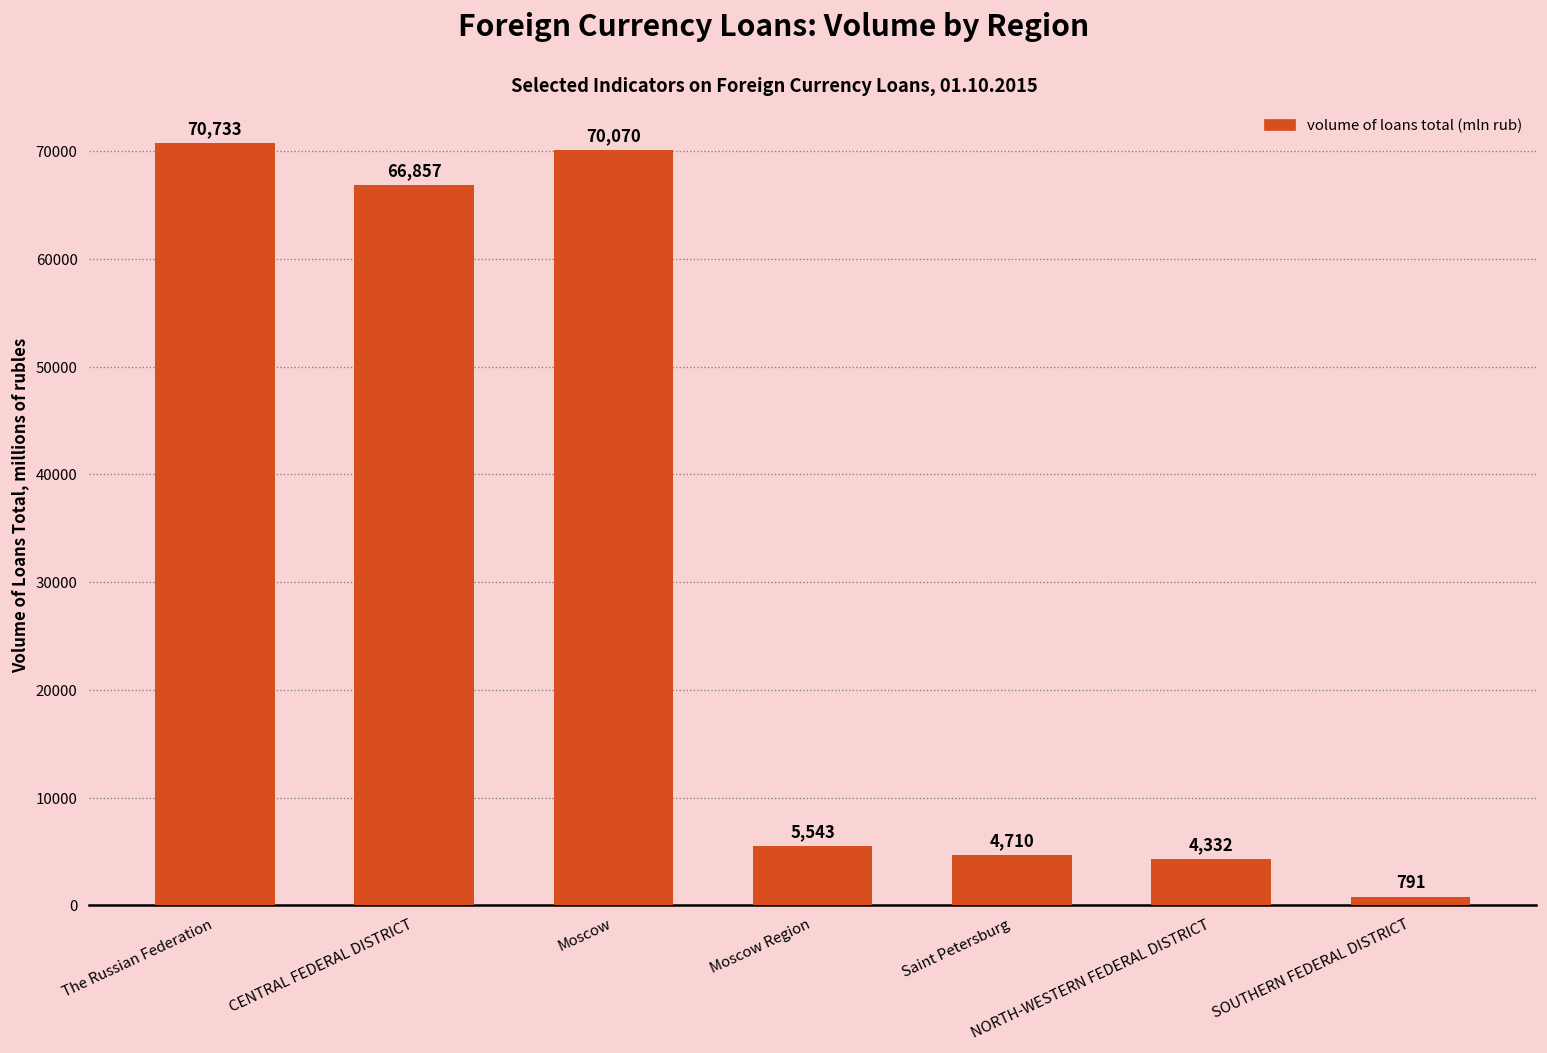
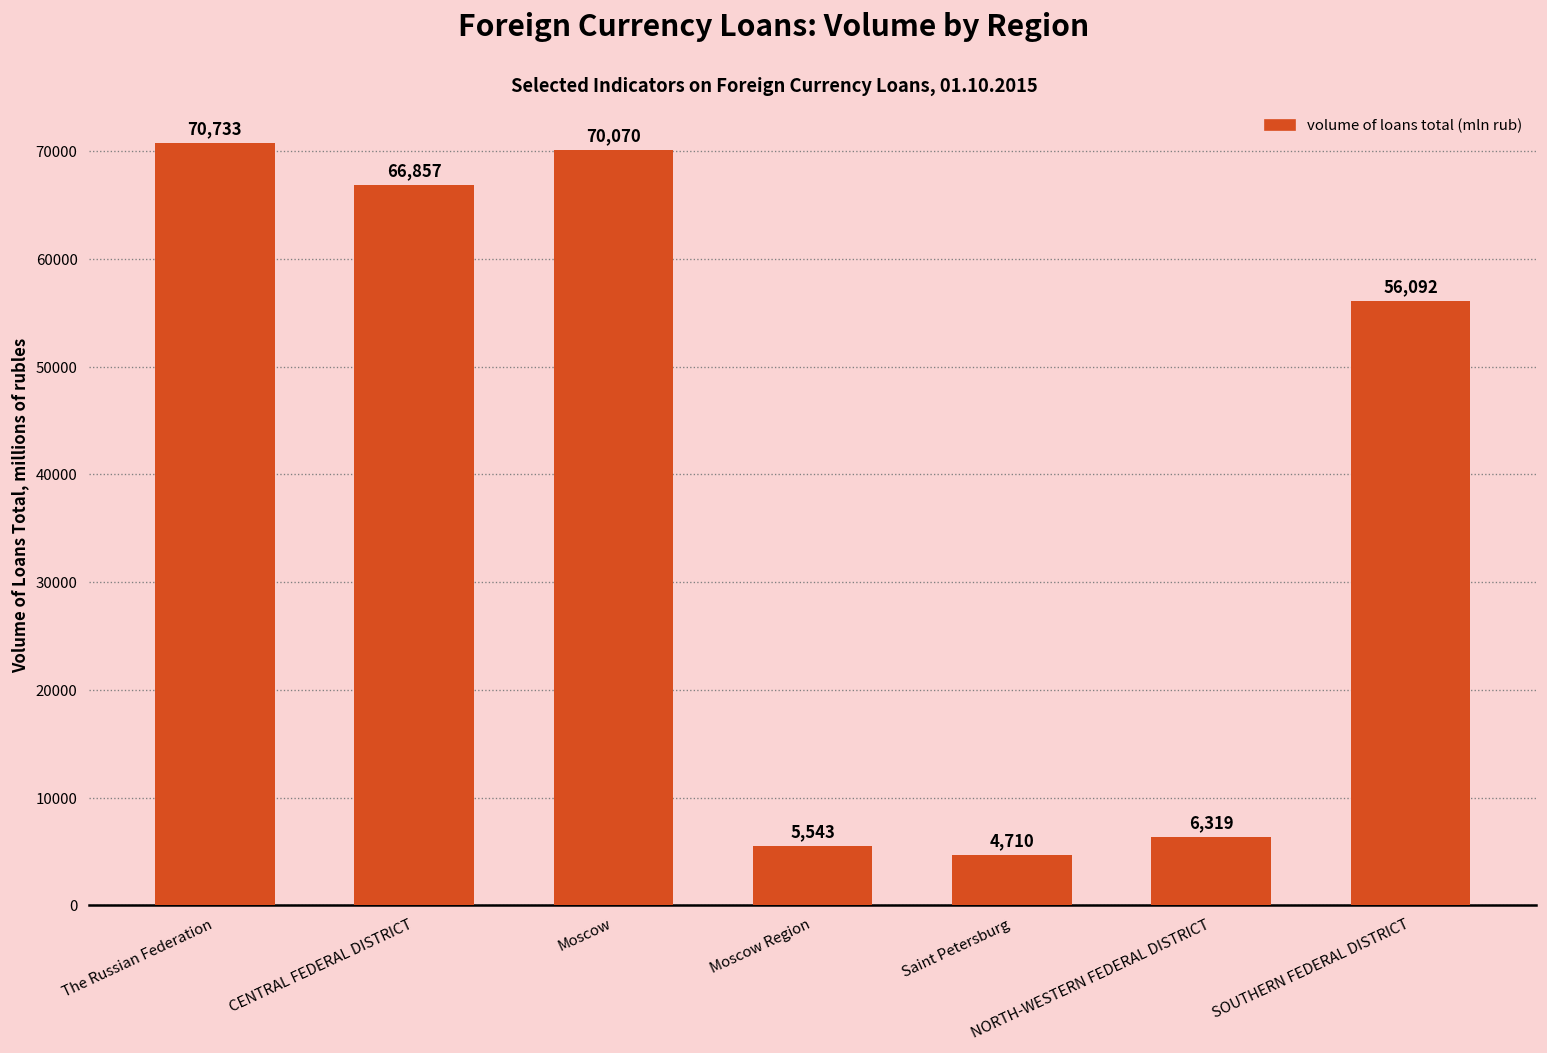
  {
    "The Russian Federation": "70,733",
    "CENTRAL FEDERAL DISTRICT": "66,857",
    "Moscow": "70,070",
    "Moscow Region": "5,543",
    "Saint Petersburg": "4,710",
-   "NORTH-WESTERN FEDERAL DISTRICT": "4,332",
-   "SOUTHERN FEDERAL DISTRICT": "791"
+   "NORTH-WESTERN FEDERAL DISTRICT": "6,319",
+   "SOUTHERN FEDERAL DISTRICT": "56,092"
  }
